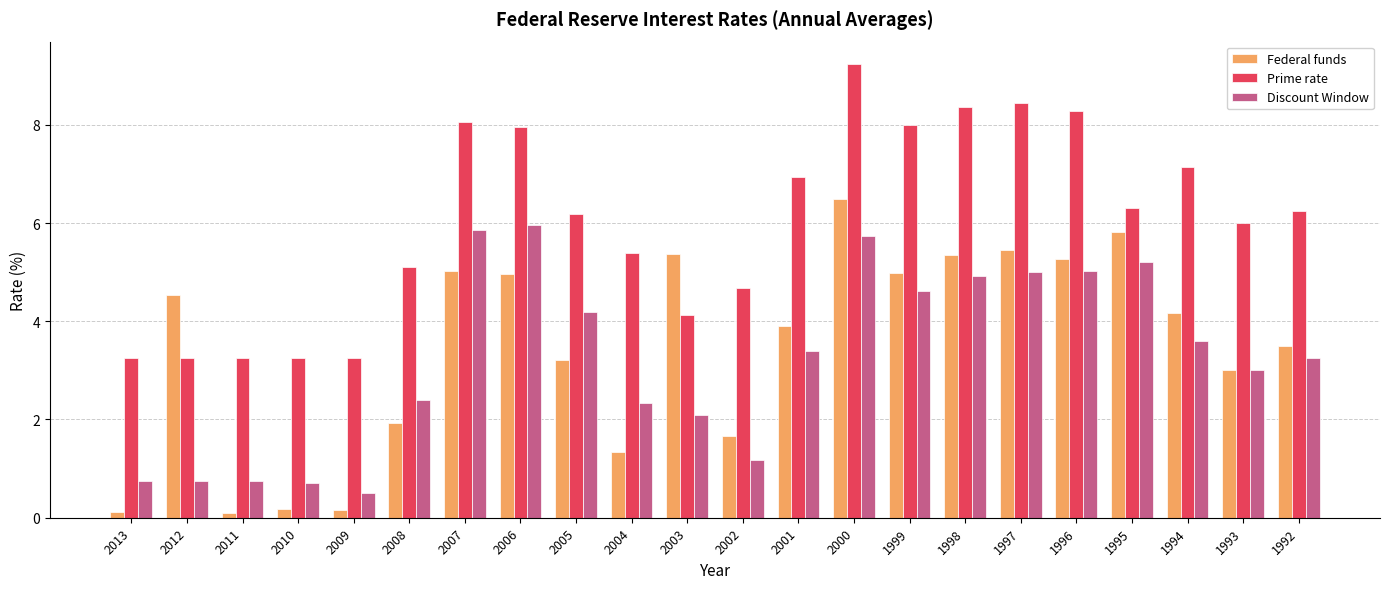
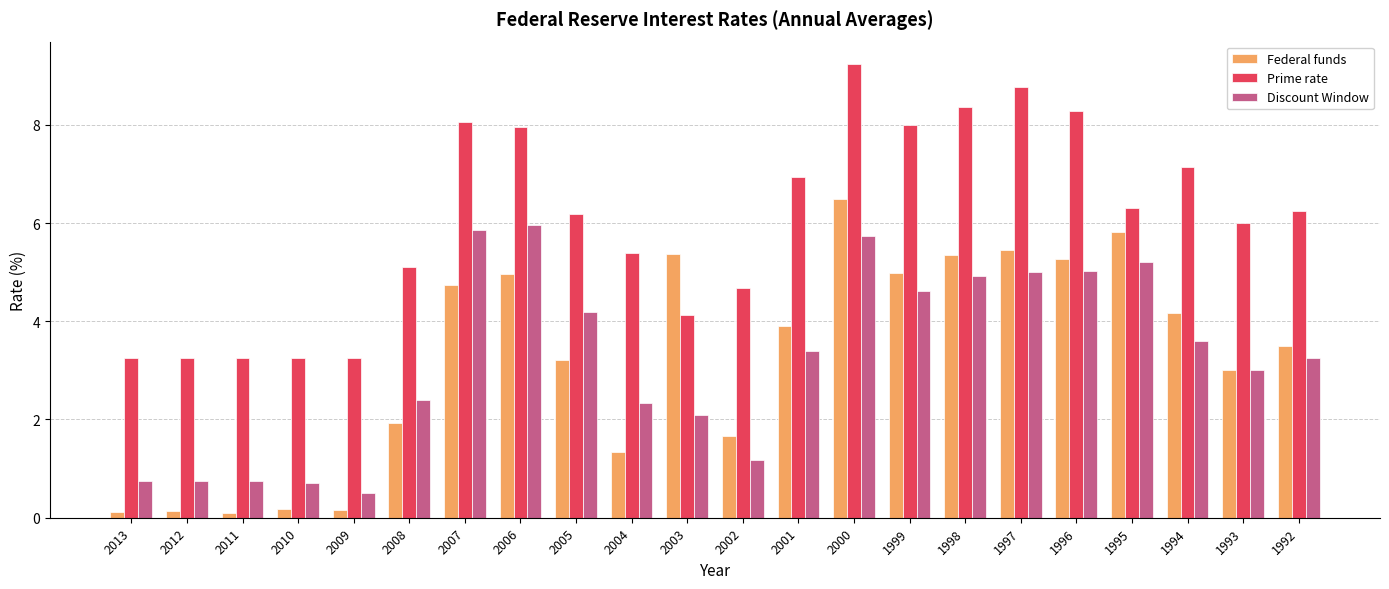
  {
    "Federal funds": {
      "2013": 0.1,
-     "2012": 4.5,
+     "2012": 0.1,
      "2011": 0.1,
      "2010": 0.2,
      "2009": 0.2,
      "2008": 1.9,
-     "2007": 5.0,
+     "2007": 4.7,
      "2006": 5.0,
      "2005": 3.2,
      "2004": 1.3,
      "2003": 5.4,
      "2002": 1.7,
      "2001": 3.9,
      "2000": 6.5,
      "1999": 5.0,
      "1998": 5.3,
      "1997": 5.4,
      "1996": 5.3,
      "1995": 5.8,
      "1994": 4.2,
      "1993": 3.0,
      "1992": 3.5
    },
    "Prime rate": {
      "2013": 3.3,
      "2012": 3.3,
      "2011": 3.3,
      "2010": 3.3,
      "2009": 3.3,
      "2008": 5.1,
      "2007": 8.1,
      "2006": 8.0,
      "2005": 6.2,
      "2004": 5.4,
      "2003": 4.1,
      "2002": 4.7,
      "2001": 6.9,
      "2000": 9.2,
      "1999": 8.0,
      "1998": 8.4,
-     "1997": 8.4,
+     "1997": 8.8,
      "1996": 8.3,
      "1995": 6.3,
      "1994": 7.1,
      "1993": 6.0,
      "1992": 6.3
    },
    "Discount Window": {
      "2013": 0.8,
      "2012": 0.8,
      "2011": 0.8,
      "2010": 0.7,
      "2009": 0.5,
      "2008": 2.4,
      "2007": 5.9,
      "2006": 6.0,
      "2005": 4.2,
      "2004": 2.3,
      "2003": 2.1,
      "2002": 1.2,
      "2001": 3.4,
      "2000": 5.7,
      "1999": 4.6,
      "1998": 4.9,
      "1997": 5.0,
      "1996": 5.0,
      "1995": 5.2,
      "1994": 3.6,
      "1993": 3.0,
      "1992": 3.3
    }
  }
